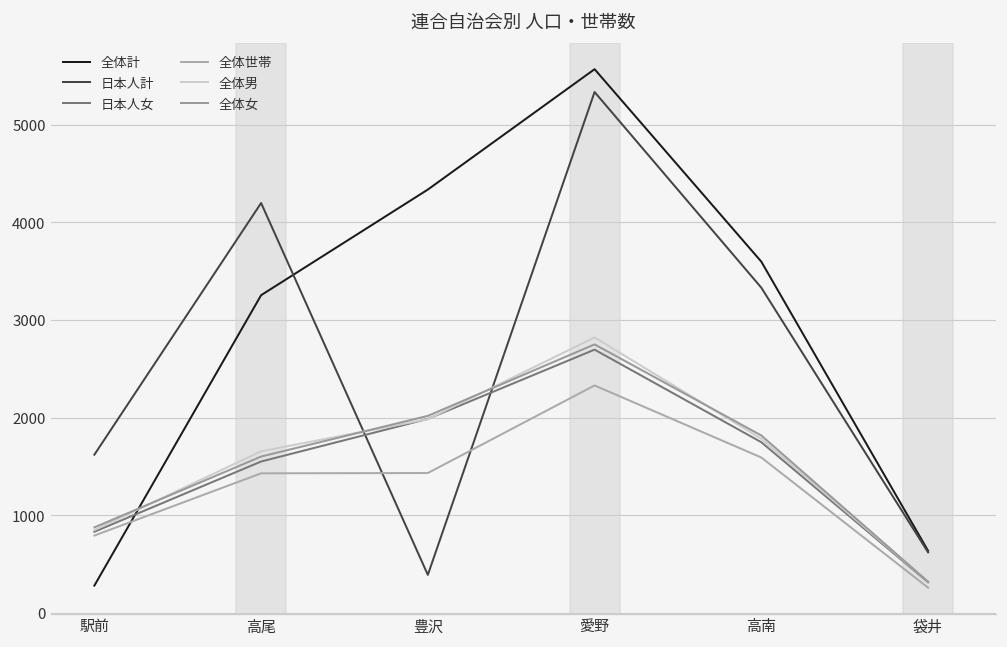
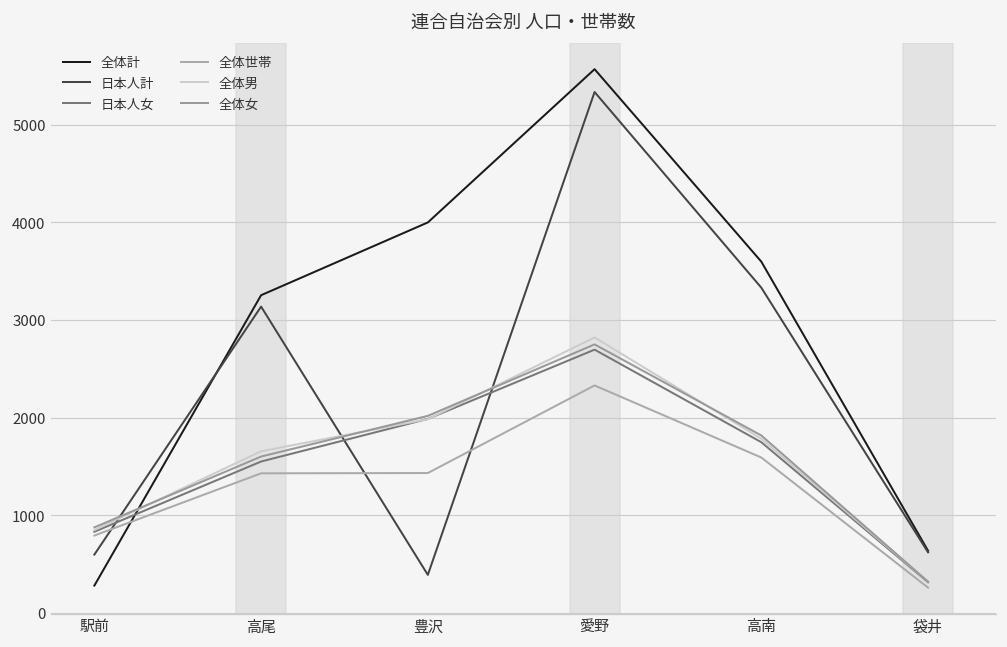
  {
    "全体計": {
      "駅前": 300,
      "高尾": 3300,
-     "豊沢": 4300,
+     "豊沢": 4000,
      "愛野": 5600,
      "高南": 3600
    },
    "日本人計": {
-     "駅前": 1600,
-     "高尾": 4200,
+     "駅前": 600,
+     "高尾": 3100,
      "豊沢": 400,
      "愛野": 5300,
      "高南": 3300
    }
  }
